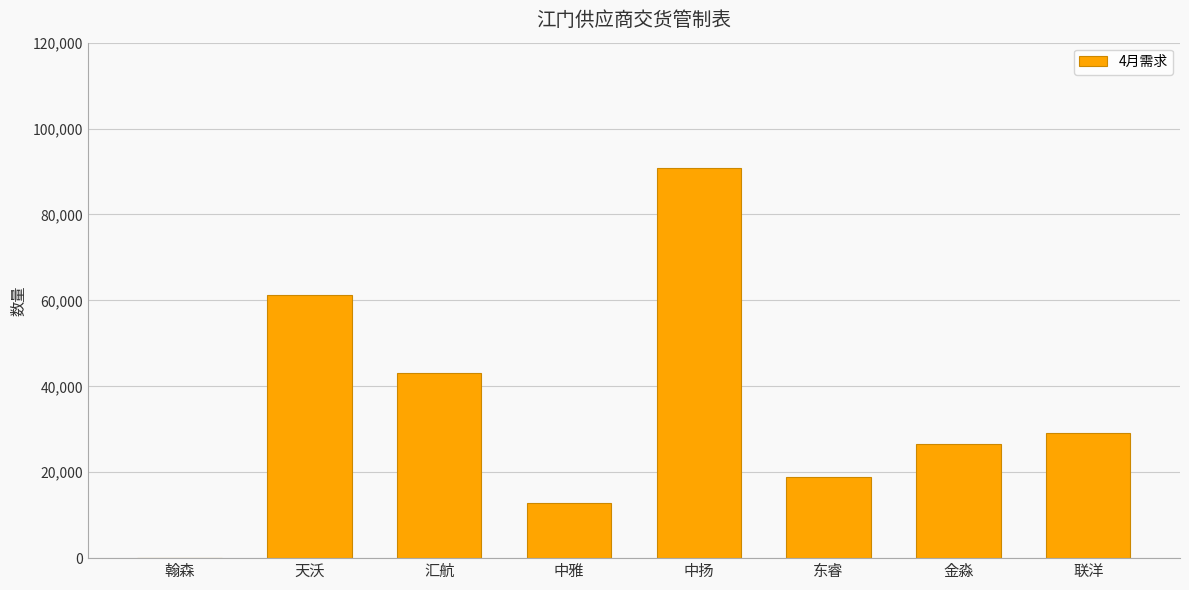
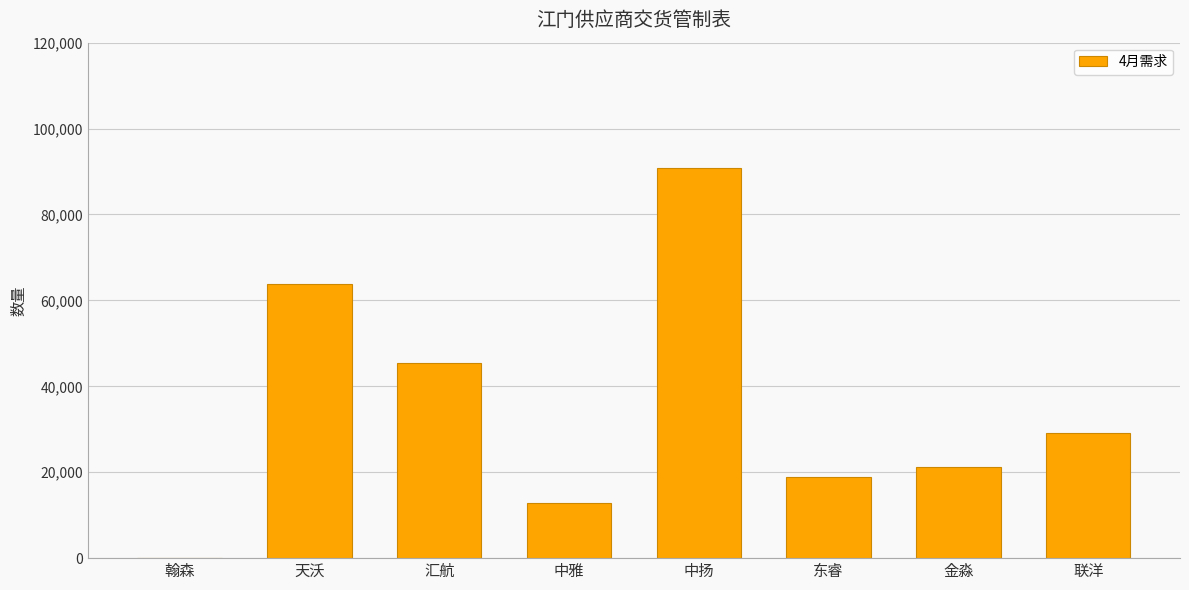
  {
    "翰森": "0",
-   "天沃": "61,000",
-   "汇航": "43,000",
+   "天沃": "64,000",
+   "汇航": "45,000",
    "中雅": "13,000",
    "中扬": "91,000",
    "东睿": "19,000",
-   "金淼": "27,000",
+   "金淼": "21,000",
    "联洋": "29,000"
  }
